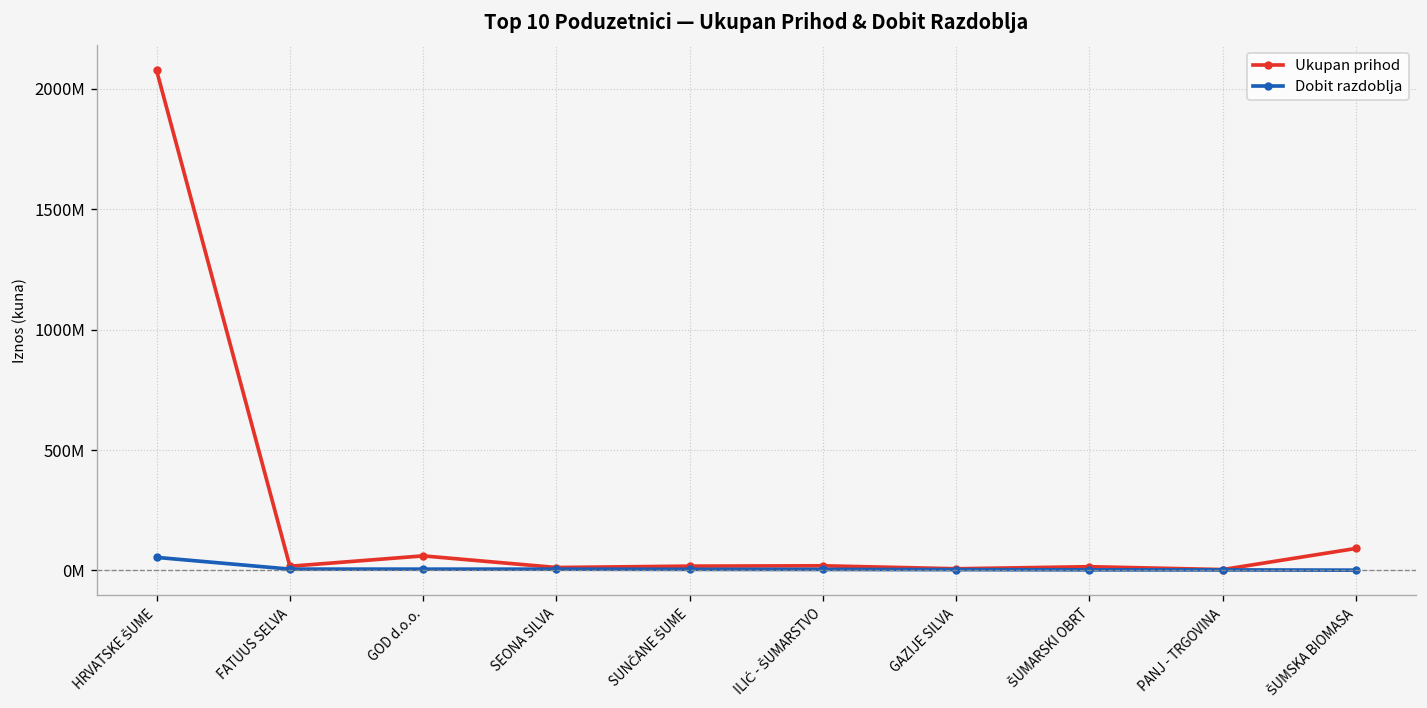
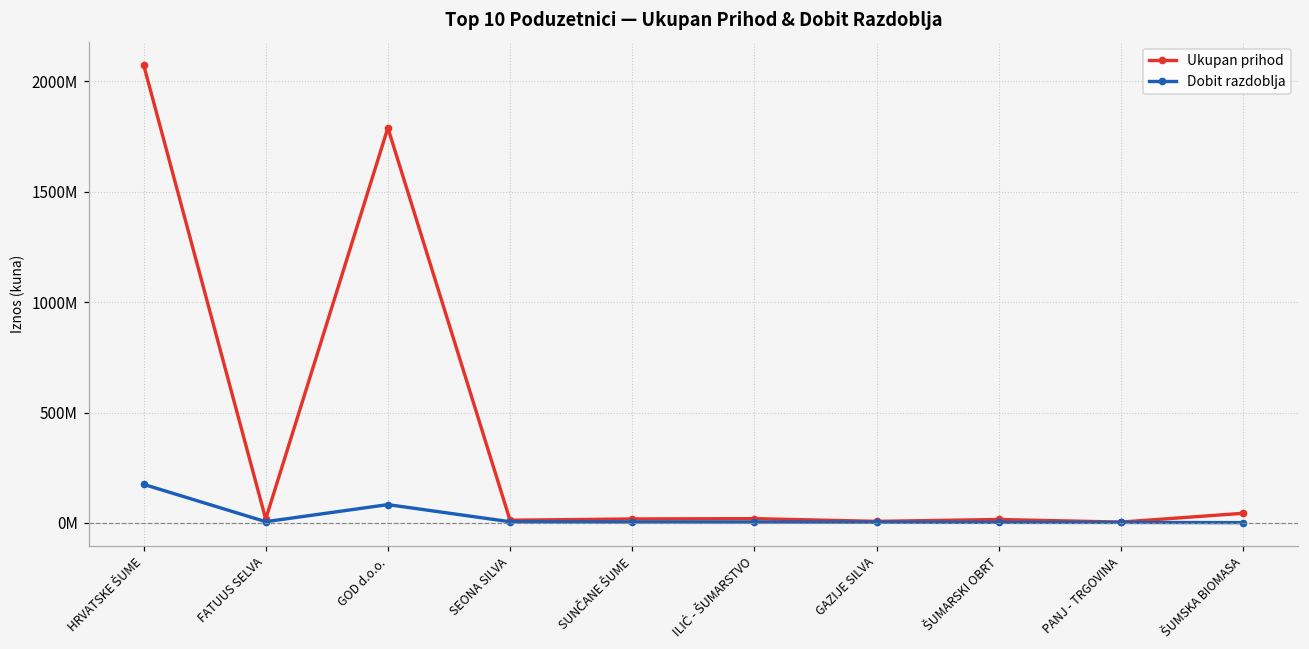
  {
    "Ukupan prihod": {
      "HRVATSKE ŠUME": 2080000000,
-     "GOD d.o.o.": 60000000,
+     "GOD d.o.o.": 1790000000,
      "SUNČANE ŠUME": 20000000,
      "ILIĆ - ŠUMARSTVO": 20000000,
      "ŠUMARSKI OBRT": 20000000,
-     "ŠUMSKA BIOMASA": 90000000
+     "ŠUMSKA BIOMASA": 40000000
    },
    "Dobit razdoblja": {
-     "HRVATSKE ŠUME": 50000000,
-     "GOD d.o.o.": 10000000,
+     "HRVATSKE ŠUME": 170000000,
+     "GOD d.o.o.": 80000000,
      "SUNČANE ŠUME": 0,
      "ILIĆ - ŠUMARSTVO": 0,
      "ŠUMARSKI OBRT": 0,
      "ŠUMSKA BIOMASA": 0
    }
  }
